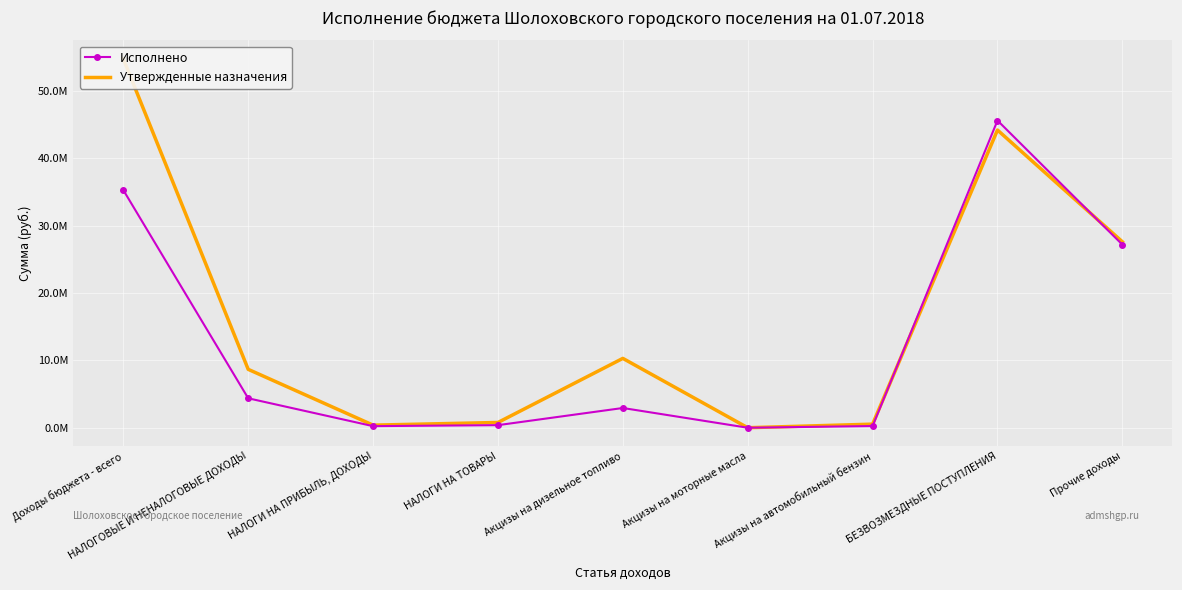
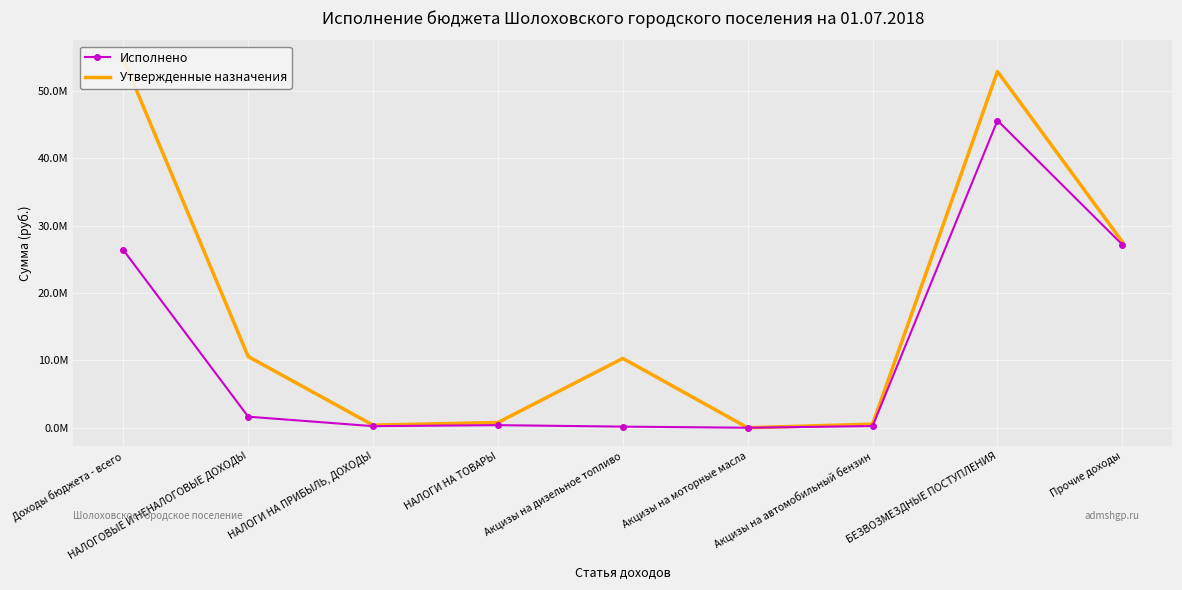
  {
    "Исполнено": {
-     "Доходы бюджета - всего": 35000000,
-     "НАЛОГОВЫЕ И НЕНАЛОГОВЫЕ ДОХОДЫ": 4000000,
+     "Доходы бюджета - всего": 26000000,
+     "НАЛОГОВЫЕ И НЕНАЛОГОВЫЕ ДОХОДЫ": 2000000,
      "НАЛОГИ НА ТОВАРЫ": 0,
-     "Акцизы на дизельное топливо": 3000000,
+     "Акцизы на дизельное топливо": 0,
      "БЕЗВОЗМЕЗДНЫЕ ПОСТУПЛЕНИЯ": 46000000,
      "Прочие доходы": 27000000
    },
    "Утвержденные назначения": {
-     "НАЛОГОВЫЕ И НЕНАЛОГОВЫЕ ДОХОДЫ": 9000000,
+     "НАЛОГОВЫЕ И НЕНАЛОГОВЫЕ ДОХОДЫ": 11000000,
      "НАЛОГИ НА ТОВАРЫ": 1000000,
      "Акцизы на дизельное топливо": 10000000,
-     "БЕЗВОЗМЕЗДНЫЕ ПОСТУПЛЕНИЯ": 44000000,
+     "БЕЗВОЗМЕЗДНЫЕ ПОСТУПЛЕНИЯ": 53000000,
      "Прочие доходы": 28000000
    }
  }
